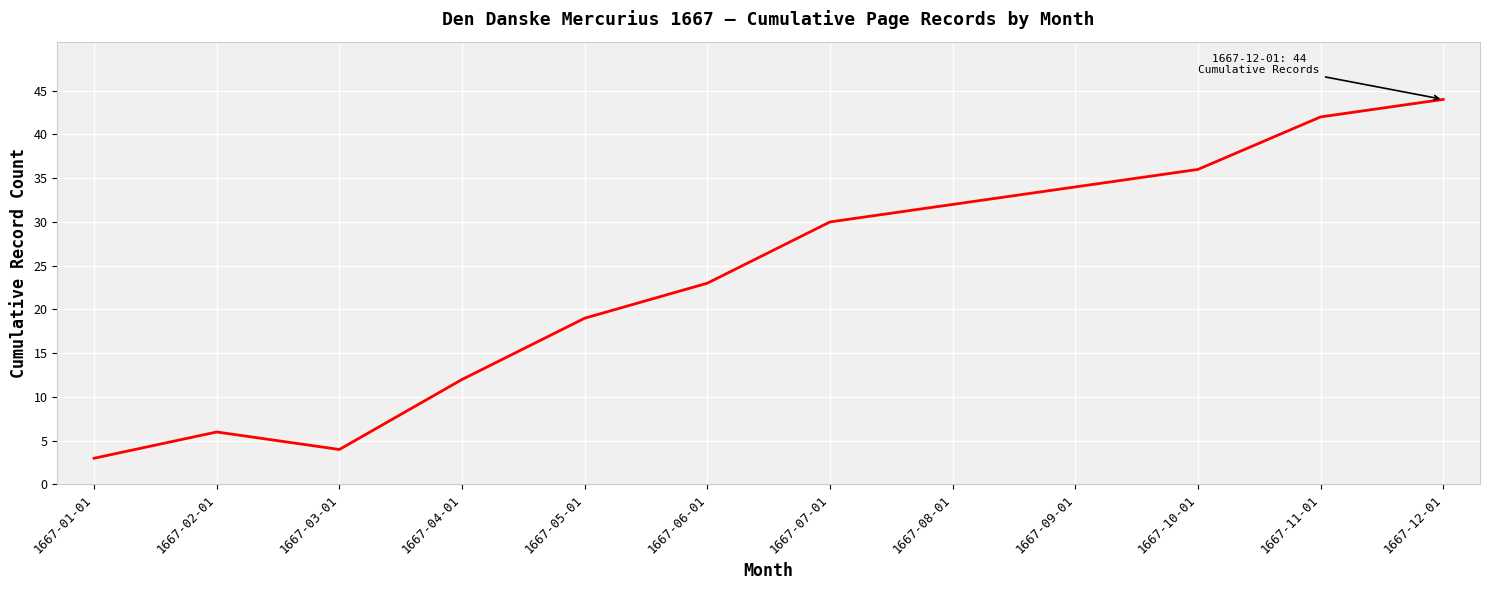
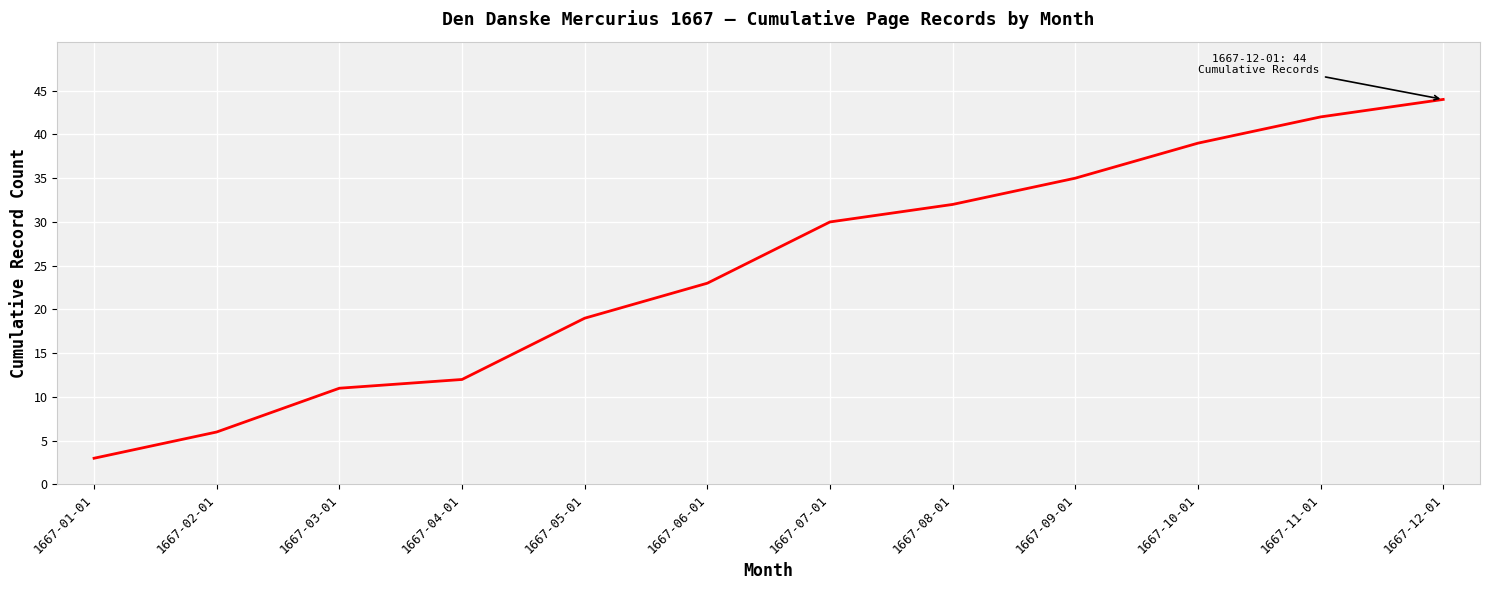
  {
    "1667-01-01": 3,
    "1667-02-01": 6,
-   "1667-03-01": 4,
+   "1667-03-01": 11,
    "1667-04-01": 12,
    "1667-05-01": 19,
    "1667-06-01": 23,
    "1667-07-01": 30,
    "1667-08-01": 32,
-   "1667-09-01": 34,
-   "1667-10-01": 36,
+   "1667-09-01": 35,
+   "1667-10-01": 39,
    "1667-11-01": 42
  }
